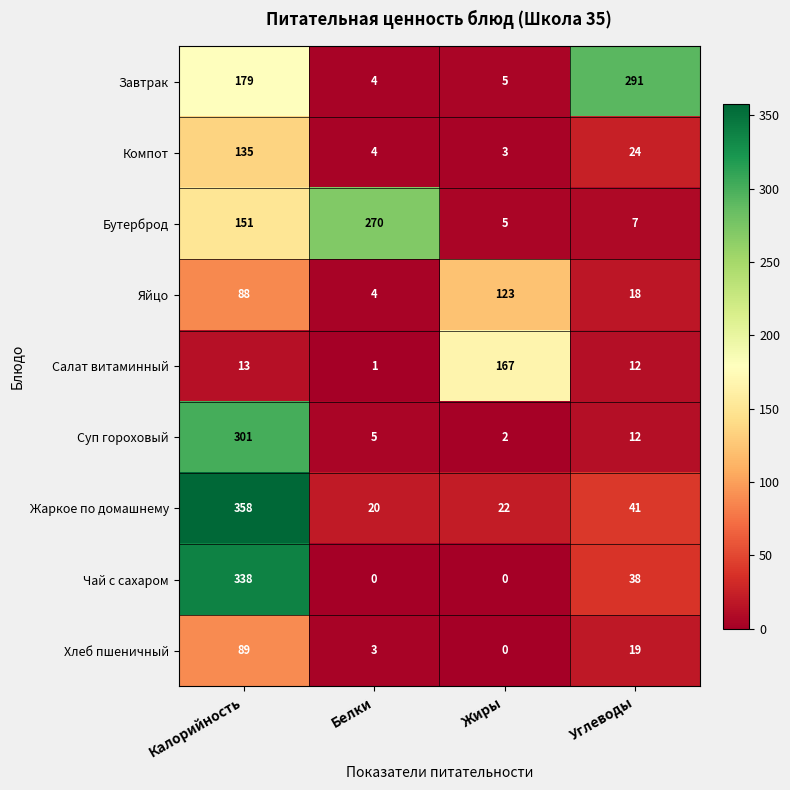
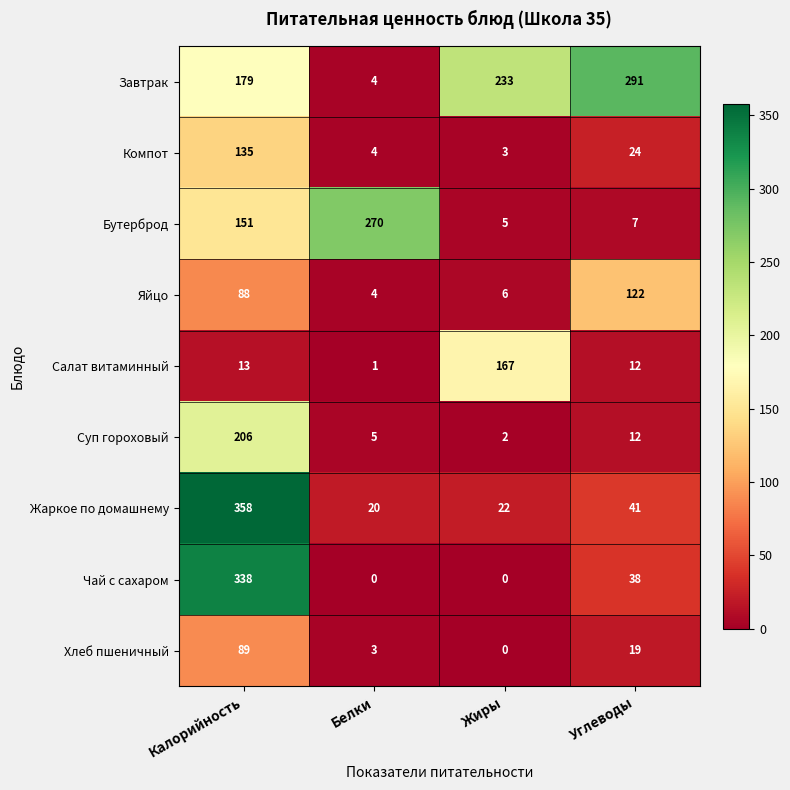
  {
    "Завтрак": {
      "Калорийность": 179,
      "Белки": 4,
-     "Жиры": 5,
+     "Жиры": 233,
      "Углеводы": 291
    },
    "Компот": {
      "Калорийность": 135,
      "Белки": 4,
      "Жиры": 3,
      "Углеводы": 24
    },
    "Бутерброд": {
      "Калорийность": 151,
      "Белки": 270,
      "Жиры": 5,
      "Углеводы": 7
    },
    "Яйцо": {
      "Калорийность": 88,
      "Белки": 4,
-     "Жиры": 123,
-     "Углеводы": 18
+     "Жиры": 6,
+     "Углеводы": 122
    },
    "Салат витаминный": {
      "Калорийность": 13,
      "Белки": 1,
      "Жиры": 167,
      "Углеводы": 12
    },
    "Суп гороховый": {
-     "Калорийность": 301,
+     "Калорийность": 206,
      "Белки": 5,
      "Жиры": 2,
      "Углеводы": 12
    },
    "Жаркое по домашнему": {
      "Калорийность": 358,
      "Белки": 20,
      "Жиры": 22,
      "Углеводы": 41
    },
    "Чай с сахаром": {
      "Калорийность": 338,
      "Белки": 0,
      "Жиры": 0,
      "Углеводы": 38
    },
    "Хлеб пшеничный": {
      "Калорийность": 89,
      "Белки": 3,
      "Жиры": 0,
      "Углеводы": 19
    }
  }
